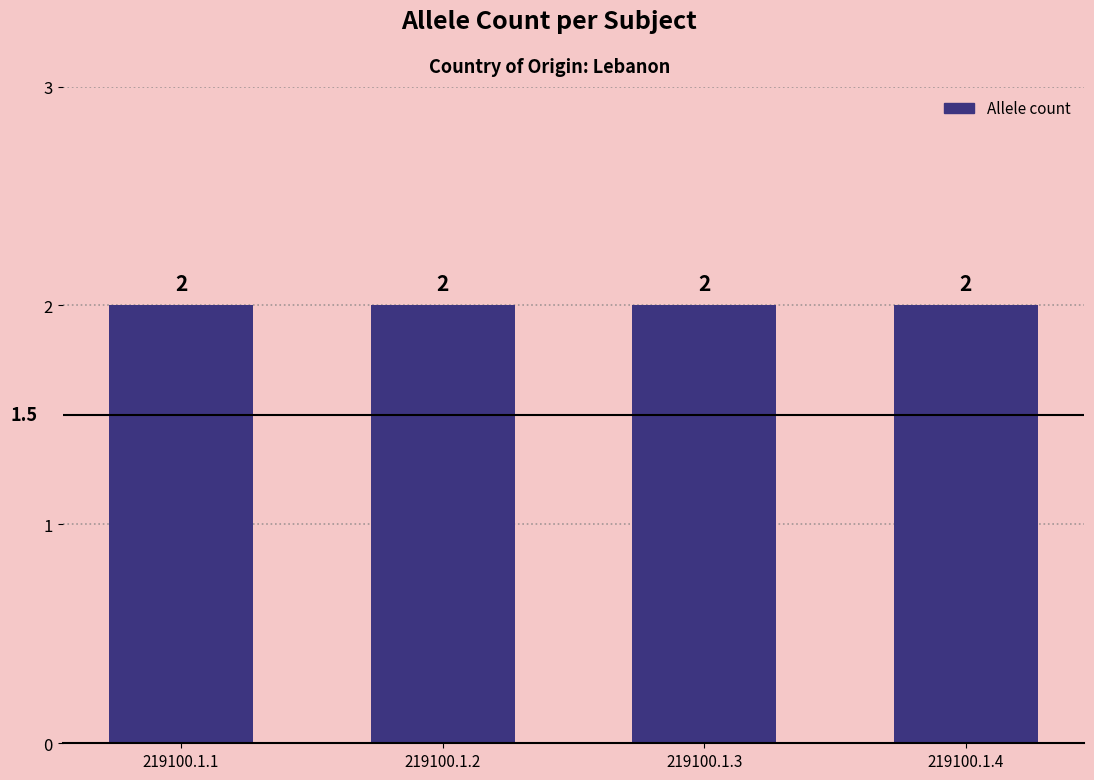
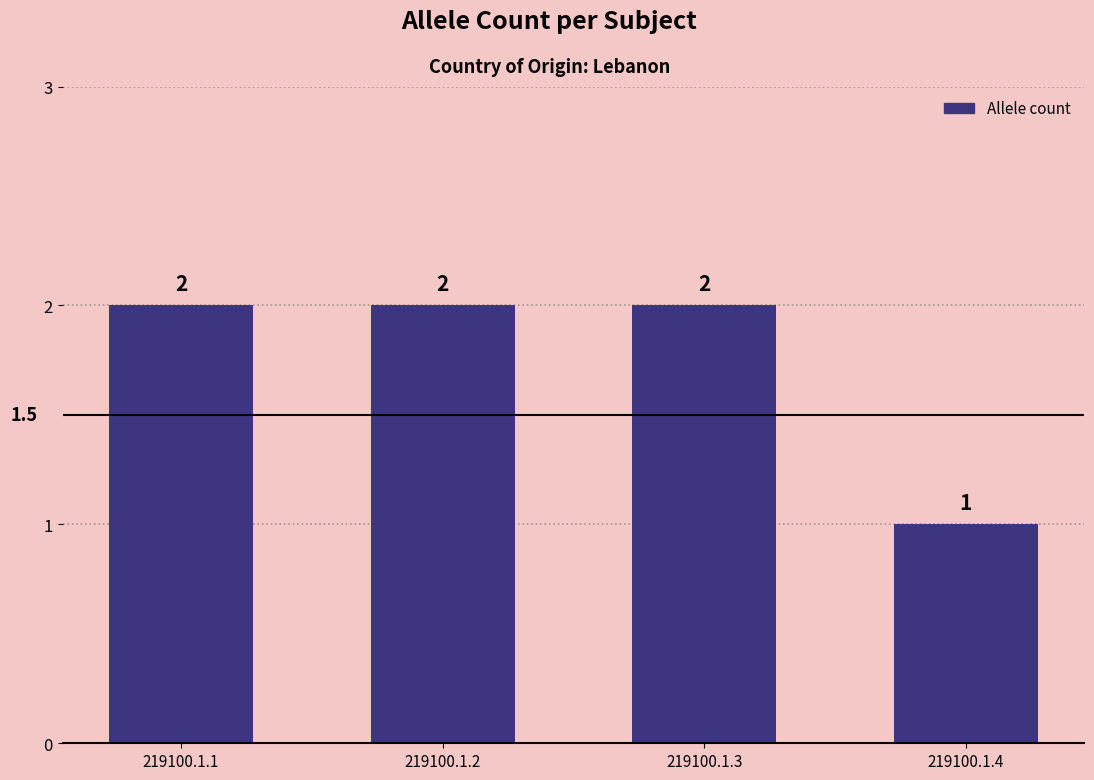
  {
    "219100.1.1": 2,
    "219100.1.2": 2,
    "219100.1.3": 2,
-   "219100.1.4": 2
+   "219100.1.4": 1
  }
